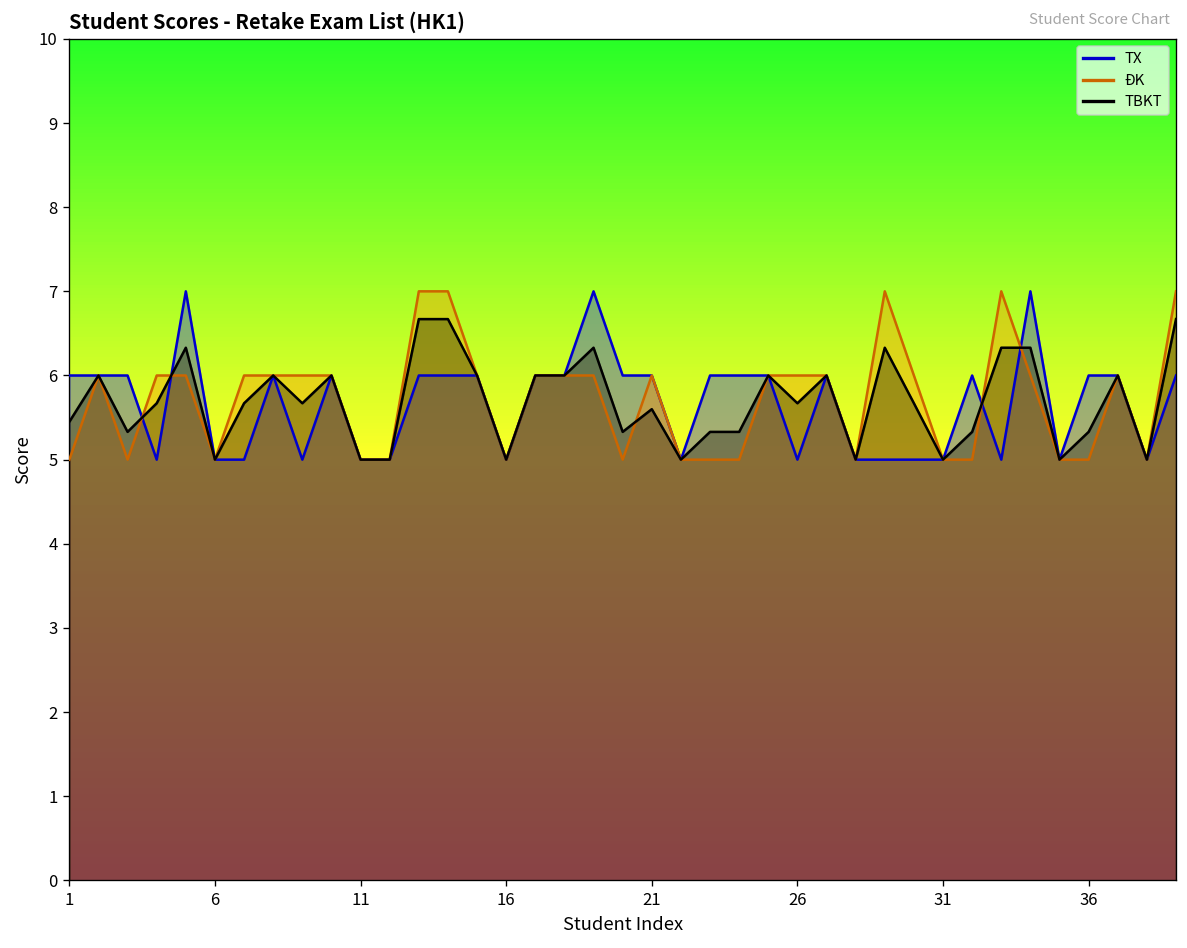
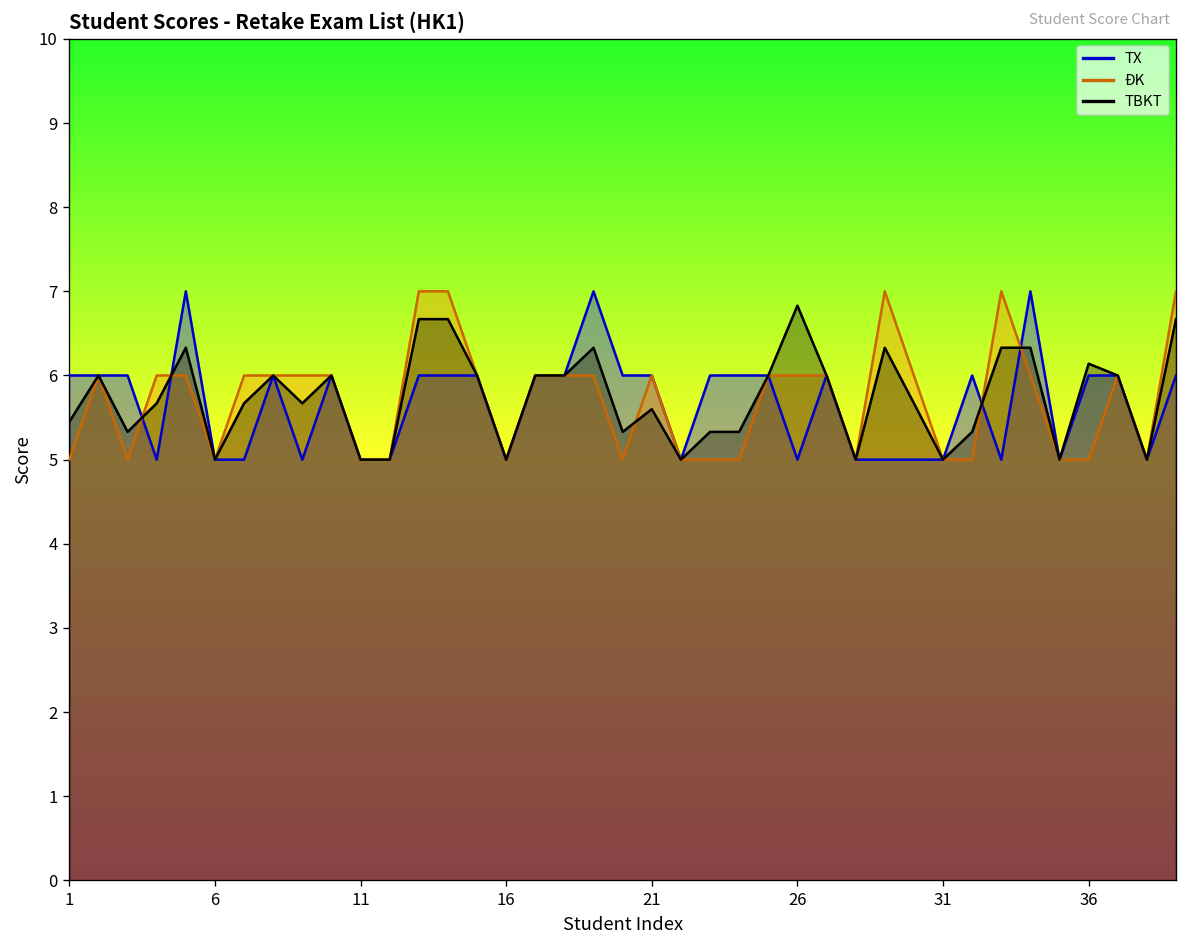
  {
    "TBKT": {
      "1": 5.5,
      "21": 5.6,
-     "26": 5.7,
-     "36": 5.3
+     "26": 6.8,
+     "36": 6.1
    }
  }
